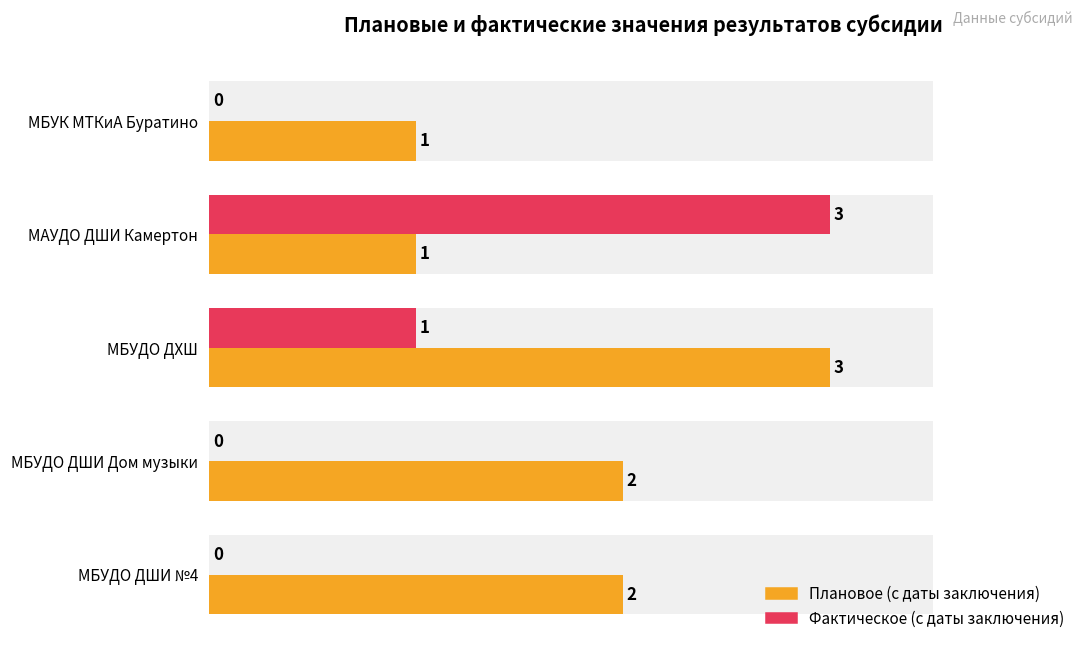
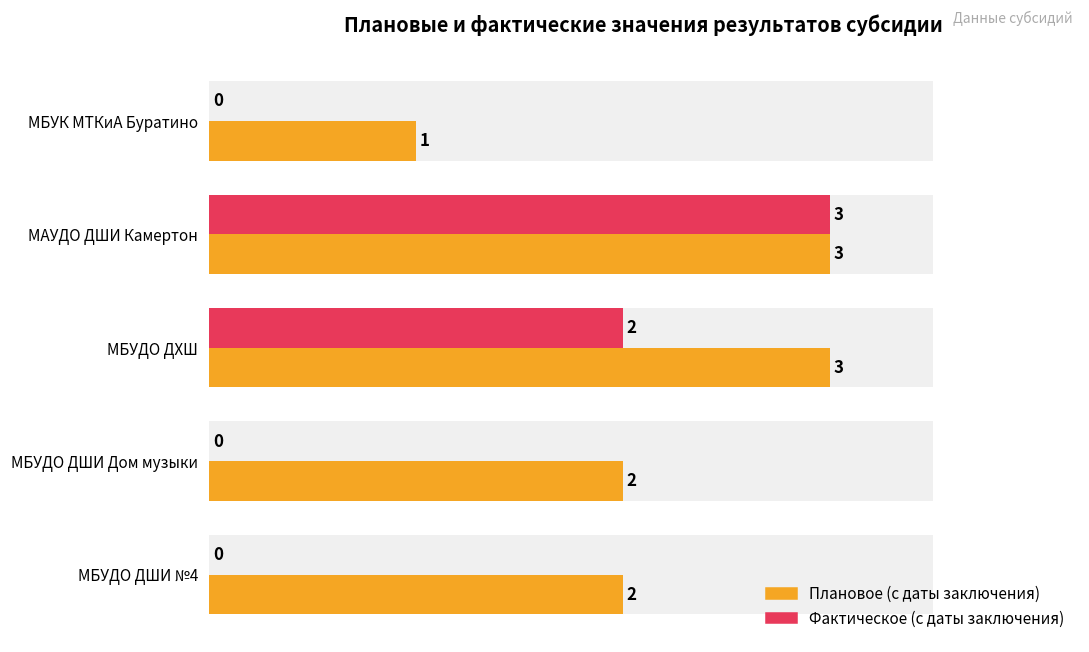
  {
    "Плановое (с даты заключения)": {
-     "МАУДО ДШИ Камертон": 1
+     "МАУДО ДШИ Камертон": 3
    },
    "Фактическое (с даты заключения)": {
      "МБУК МТКиА Буратино": 0,
-     "МБУДО ДХШ": 1,
+     "МБУДО ДХШ": 2,
      "МБУДО ДШИ Дом музыки": 0,
      "МБУДО ДШИ №4": 0
    }
  }
